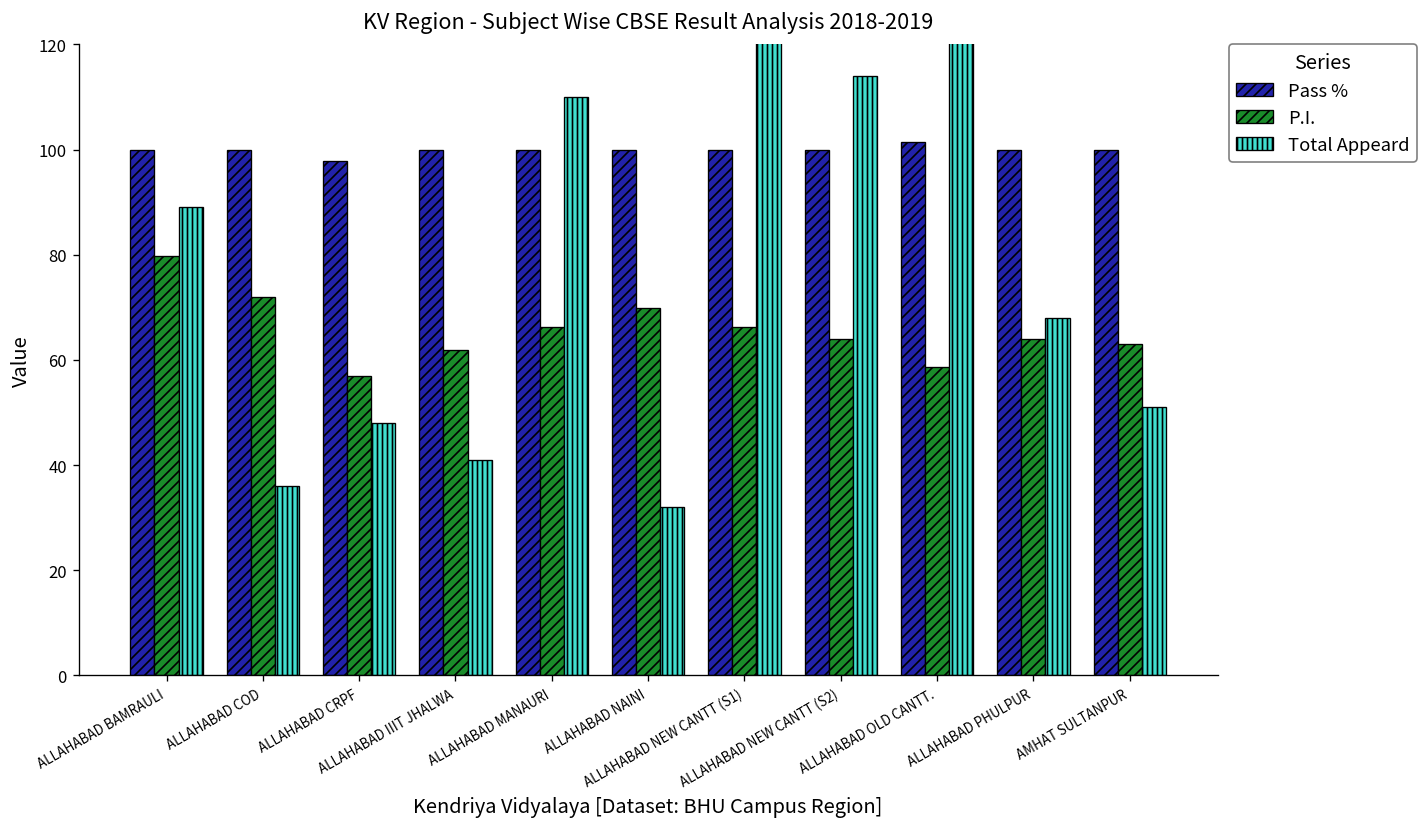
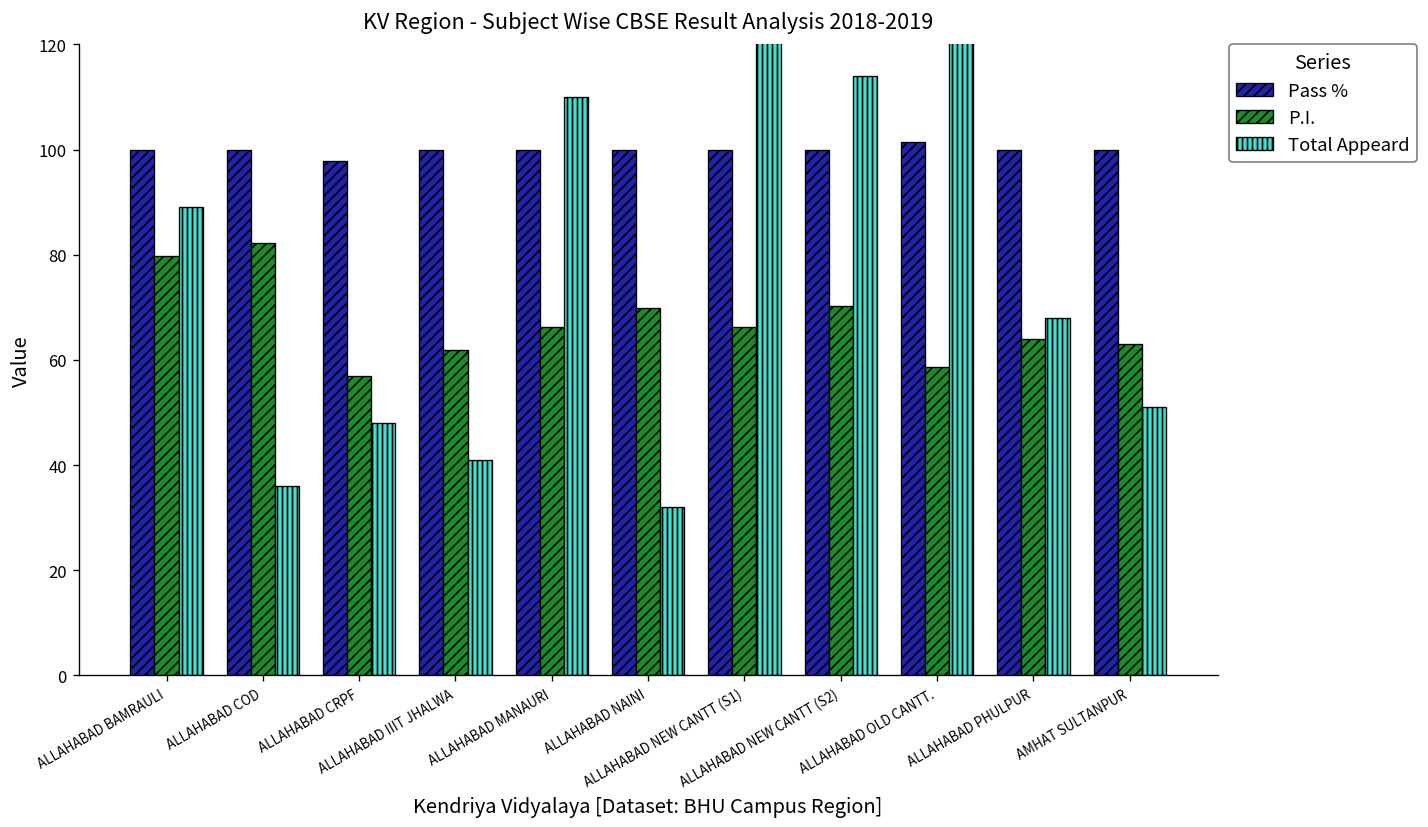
  {
    "Pass %": {
      "ALLAHABAD BAMRAULI": 100,
      "ALLAHABAD COD": 100,
      "ALLAHABAD CRPF": 98,
      "ALLAHABAD IIIT JHALWA": 100,
      "ALLAHABAD MANAURI": 100,
      "ALLAHABAD NAINI": 100,
      "ALLAHABAD NEW CANTT (S1)": 100,
      "ALLAHABAD NEW CANTT (S2)": 100,
      "ALLAHABAD OLD CANTT.": 101,
      "ALLAHABAD PHULPUR": 100,
      "AMHAT SULTANPUR": 100
    },
    "P.I.": {
      "ALLAHABAD BAMRAULI": 80,
-     "ALLAHABAD COD": 72,
+     "ALLAHABAD COD": 82,
      "ALLAHABAD CRPF": 57,
      "ALLAHABAD IIIT JHALWA": 62,
      "ALLAHABAD MANAURI": 66,
      "ALLAHABAD NAINI": 70,
      "ALLAHABAD NEW CANTT (S1)": 66,
-     "ALLAHABAD NEW CANTT (S2)": 64,
+     "ALLAHABAD NEW CANTT (S2)": 70,
      "ALLAHABAD OLD CANTT.": 59,
      "ALLAHABAD PHULPUR": 64,
      "AMHAT SULTANPUR": 63
    },
    "Total Appeard": {
      "ALLAHABAD BAMRAULI": 89,
      "ALLAHABAD COD": 36,
      "ALLAHABAD CRPF": 48,
      "ALLAHABAD IIIT JHALWA": 41,
      "ALLAHABAD MANAURI": 110,
      "ALLAHABAD NAINI": 32,
      "ALLAHABAD NEW CANTT (S2)": 114,
      "ALLAHABAD PHULPUR": 68,
      "AMHAT SULTANPUR": 51
    }
  }
